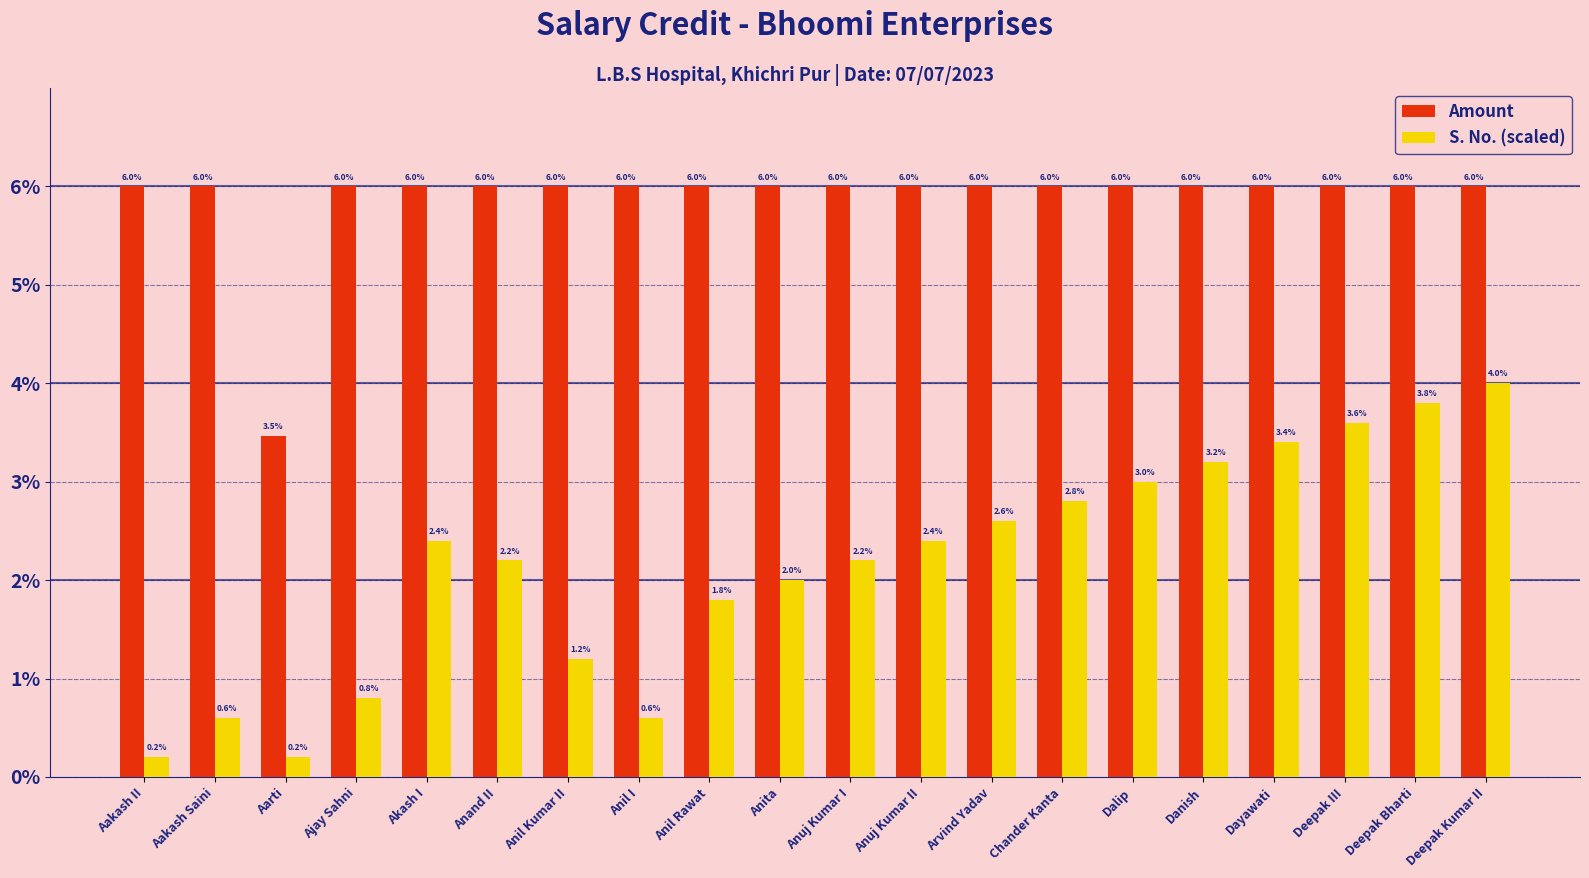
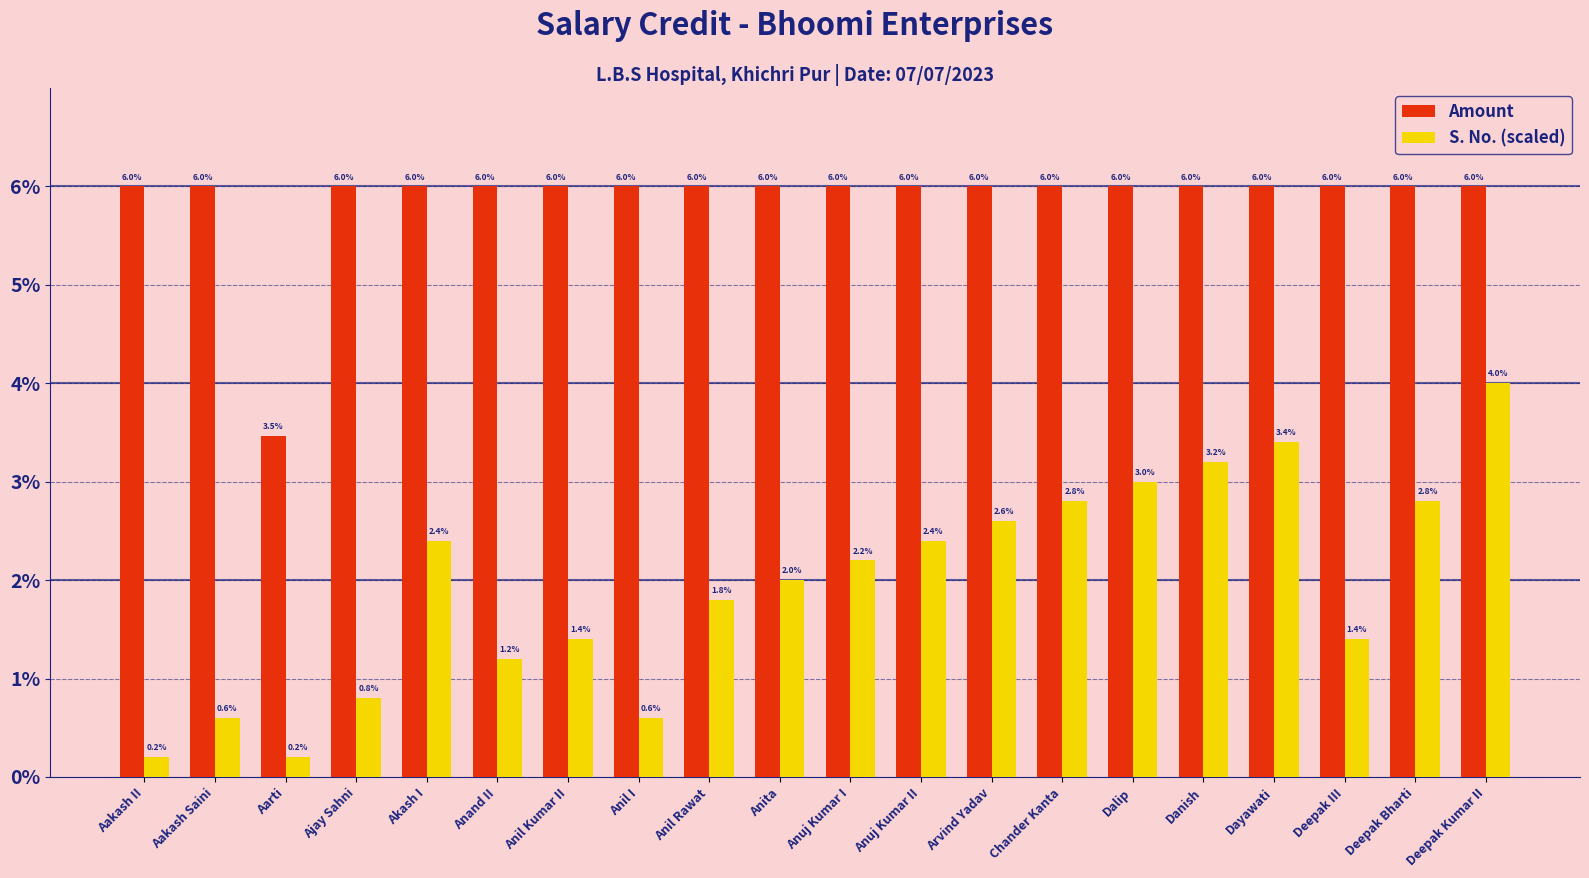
  {
    "Amount": {
      "Aakash II": "6.0%",
      "Aakash Saini": "6.0%",
      "Aarti": "3.5%",
      "Ajay Sahni": "6.0%",
      "Akash I": "6.0%",
      "Anand II": "6.0%",
      "Anil Kumar II": "6.0%",
      "Anil I": "6.0%",
      "Anil Rawat": "6.0%",
      "Anita": "6.0%",
      "Anuj Kumar I": "6.0%",
      "Anuj Kumar II": "6.0%",
      "Arvind Yadav": "6.0%",
      "Chander Kanta": "6.0%",
      "Dalip": "6.0%",
      "Danish": "6.0%",
      "Dayawati": "6.0%",
      "Deepak III": "6.0%",
      "Deepak Bharti": "6.0%",
      "Deepak Kumar II": "6.0%"
    },
    "S. No. (scaled)": {
      "Aakash II": "0.2%",
      "Aakash Saini": "0.6%",
      "Aarti": "0.2%",
      "Ajay Sahni": "0.8%",
      "Akash I": "2.4%",
-     "Anand II": "2.2%",
-     "Anil Kumar II": "1.2%",
+     "Anand II": "1.2%",
+     "Anil Kumar II": "1.4%",
      "Anil I": "0.6%",
      "Anil Rawat": "1.8%",
      "Anita": "2.0%",
      "Anuj Kumar I": "2.2%",
      "Anuj Kumar II": "2.4%",
      "Arvind Yadav": "2.6%",
      "Chander Kanta": "2.8%",
      "Dalip": "3.0%",
      "Danish": "3.2%",
      "Dayawati": "3.4%",
-     "Deepak III": "3.6%",
-     "Deepak Bharti": "3.8%",
+     "Deepak III": "1.4%",
+     "Deepak Bharti": "2.8%",
      "Deepak Kumar II": "4.0%"
    }
  }
